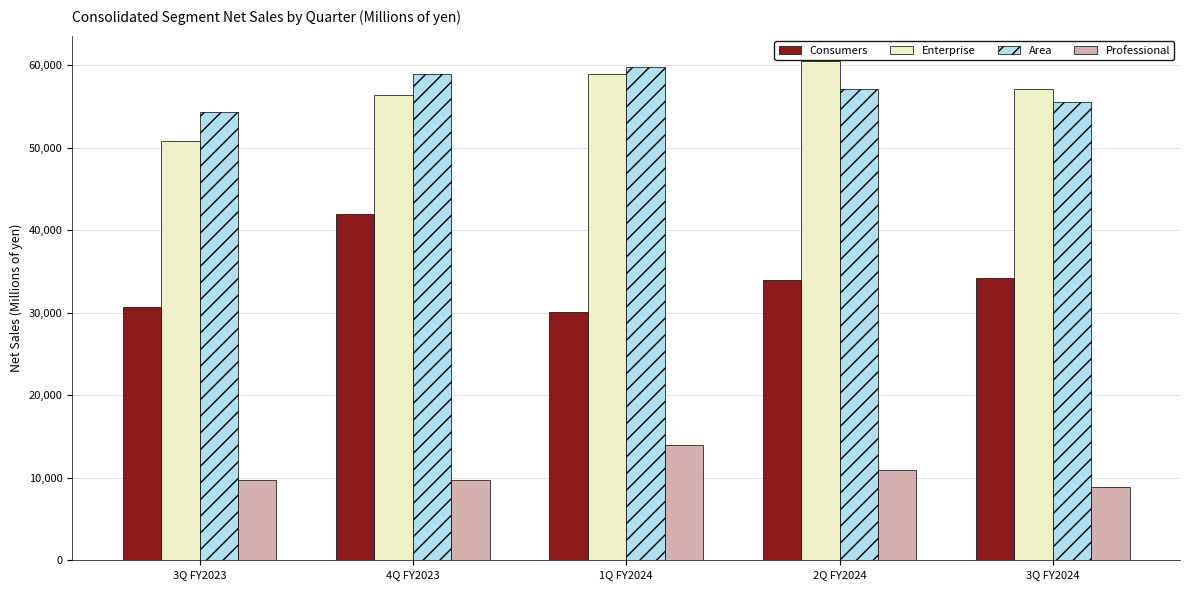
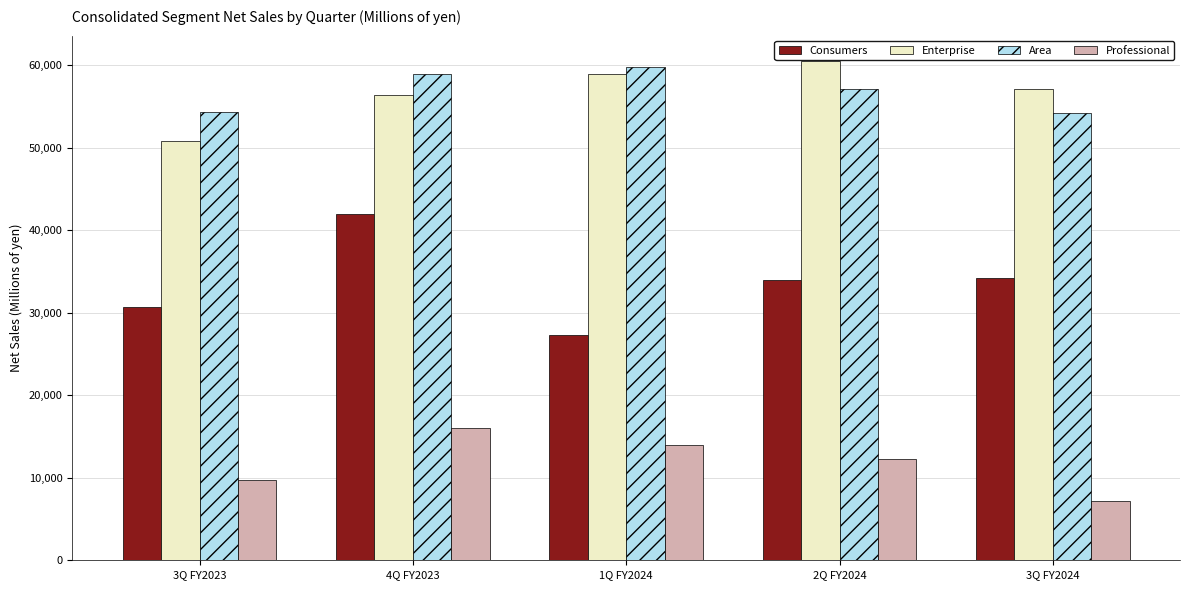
  {
    "Consumers": {
      "3Q FY2023": "31,000",
      "4Q FY2023": "42,000",
-     "1Q FY2024": "30,000",
+     "1Q FY2024": "27,000",
      "2Q FY2024": "34,000",
      "3Q FY2024": "34,000"
    },
    "Enterprise": {
      "3Q FY2023": "51,000",
      "4Q FY2023": "56,000",
      "1Q FY2024": "59,000",
      "2Q FY2024": "61,000",
      "3Q FY2024": "57,000"
    },
    "Area": {
      "3Q FY2023": "54,000",
      "4Q FY2023": "59,000",
      "1Q FY2024": "60,000",
      "2Q FY2024": "57,000",
-     "3Q FY2024": "56,000"
+     "3Q FY2024": "54,000"
    },
    "Professional": {
      "3Q FY2023": "10,000",
-     "4Q FY2023": "10,000",
+     "4Q FY2023": "16,000",
      "1Q FY2024": "14,000",
-     "2Q FY2024": "11,000",
-     "3Q FY2024": "9,000"
+     "2Q FY2024": "12,000",
+     "3Q FY2024": "7,000"
    }
  }
